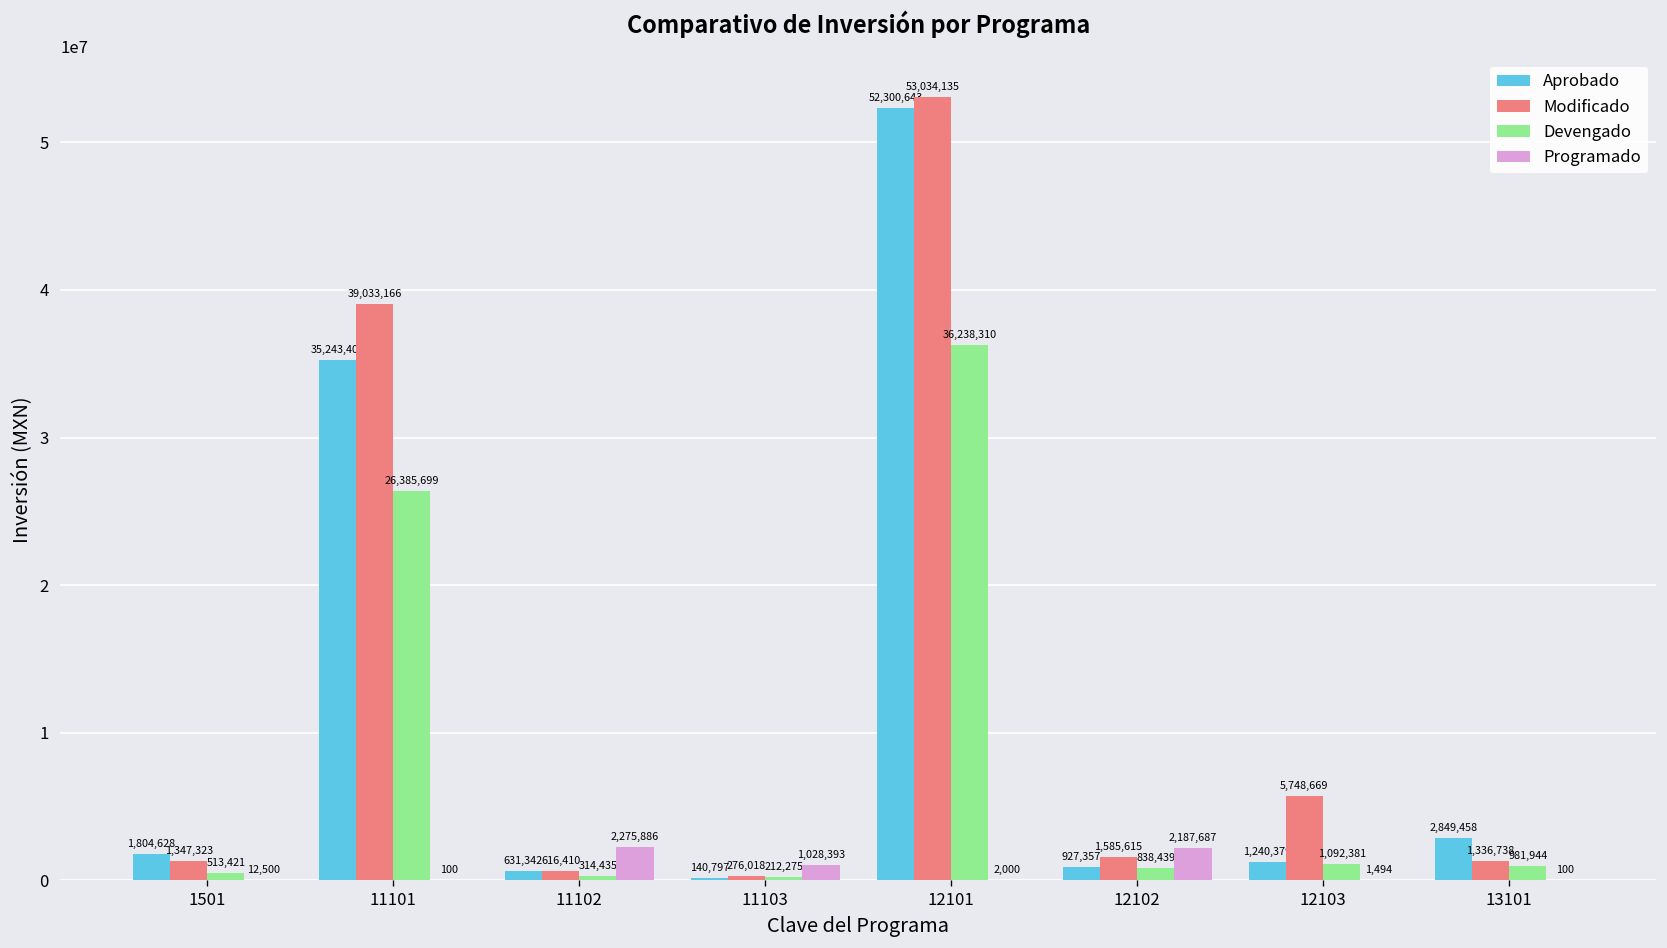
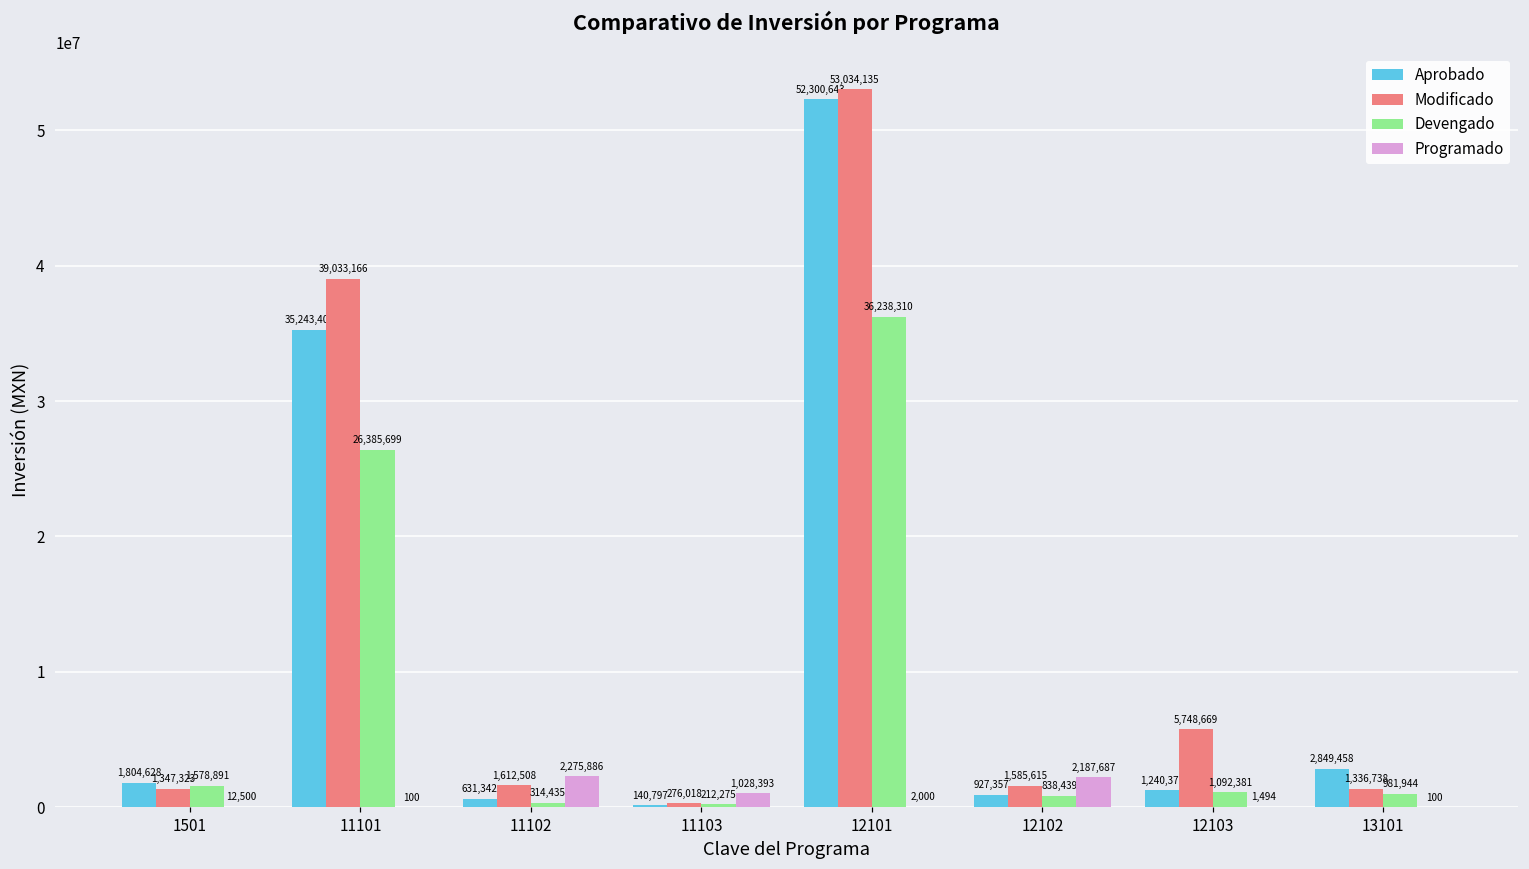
  {
    "Aprobado": {
      "1501": "1,804,628",
      "11101": "35,243,405",
      "11102": "631,342",
      "11103": "140,797",
      "12101": "52,300,643",
      "12102": "927,357",
      "12103": "1,240,379",
      "13101": "2,849,458"
    },
    "Modificado": {
      "1501": "1,347,323",
      "11101": "39,033,166",
-     "11102": "616,410",
+     "11102": "1,612,508",
      "11103": "276,018",
      "12101": "53,034,135",
      "12102": "1,585,615",
      "12103": "5,748,669",
      "13101": "1,336,738"
    },
    "Devengado": {
-     "1501": "513,421",
+     "1501": "1,578,891",
      "11101": "26,385,699",
      "11102": "314,435",
      "11103": "212,275",
      "12101": "36,238,310",
      "12102": "838,439",
      "12103": "1,092,381",
      "13101": "981,944"
    },
    "Programado": {
      "1501": "12,500",
      "11101": "100",
      "11102": "2,275,886",
      "11103": "1,028,393",
      "12101": "2,000",
      "12102": "2,187,687",
      "12103": "1,494",
      "13101": "100"
    }
  }
